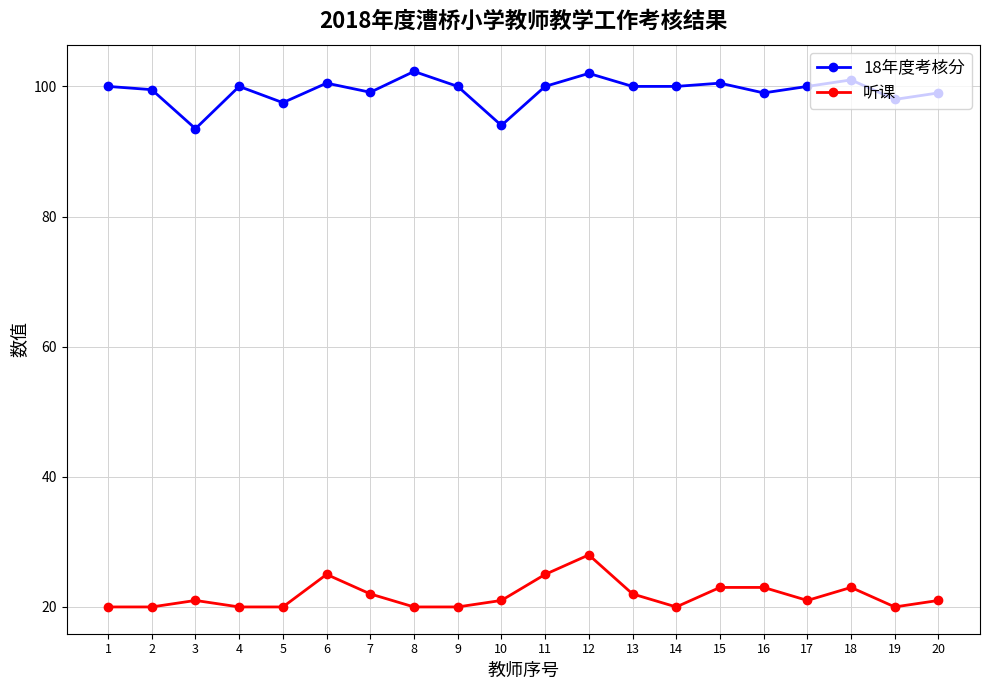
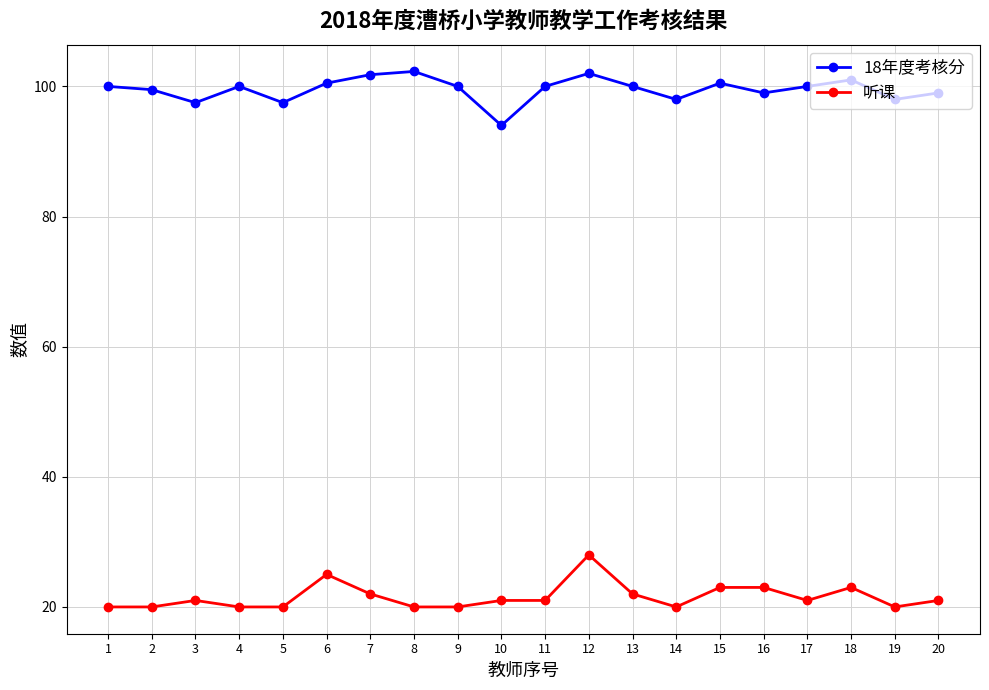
  {
    "18年度考核分": {
      "1": 100,
      "2": 100,
-     "3": 94,
+     "3": 98,
      "4": 100,
      "5": 98,
      "6": 101,
-     "7": 99,
+     "7": 102,
      "8": 102,
      "9": 100,
      "10": 94,
      "11": 100,
      "12": 102,
      "13": 100,
-     "14": 100,
+     "14": 98,
      "15": 101,
      "16": 99,
      "17": 100
    },
    "听课": {
      "1": 20,
      "2": 20,
      "3": 21,
      "4": 20,
      "5": 20,
      "6": 25,
      "7": 22,
      "8": 20,
      "9": 20,
      "10": 21,
-     "11": 25,
+     "11": 21,
      "12": 28,
      "13": 22,
      "14": 20,
      "15": 23,
      "16": 23,
      "17": 21,
      "18": 23,
      "19": 20,
      "20": 21
    }
  }
